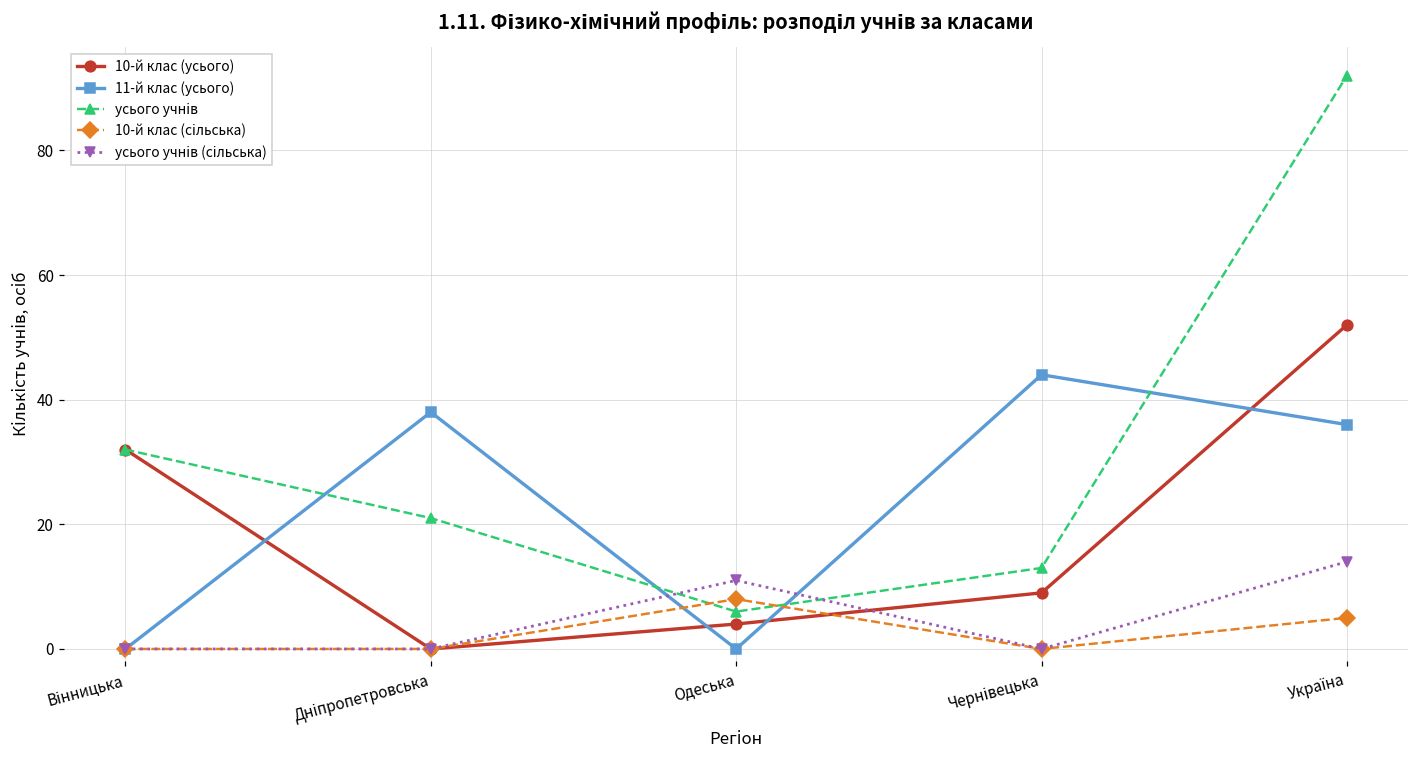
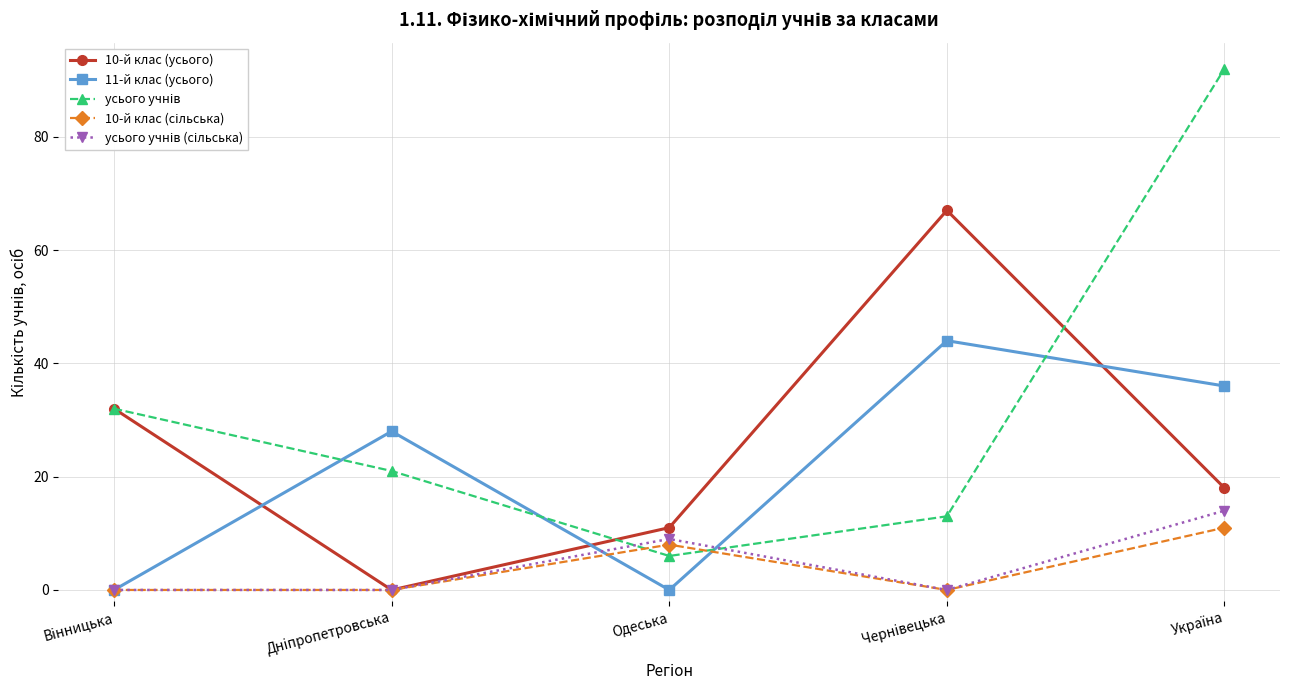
  {
    "10-й клас (усього)": {
-     "Одеська": 4,
-     "Чернівецька": 9,
-     "Україна": 52
+     "Одеська": 11,
+     "Чернівецька": 67,
+     "Україна": 18
    },
    "11-й клас (усього)": {
-     "Дніпропетровська": 38,
+     "Дніпропетровська": 28,
      "Одеська": 0,
      "Чернівецька": 44,
      "Україна": 36
    },
    "усього учнів": {
      "Дніпропетровська": 21,
      "Одеська": 6,
      "Чернівецька": 13,
      "Україна": 92
    },
    "10-й клас (сільська)": {
      "Одеська": 8,
-     "Україна": 5
+     "Україна": 11
    },
    "усього учнів (сільська)": {
-     "Одеська": 11,
+     "Одеська": 9,
      "Україна": 14
    }
  }
